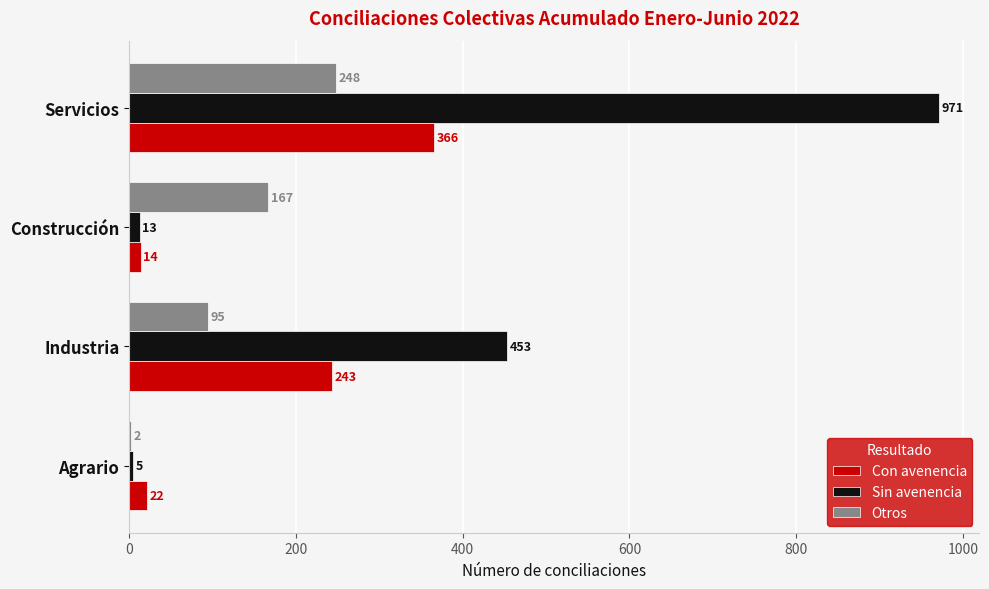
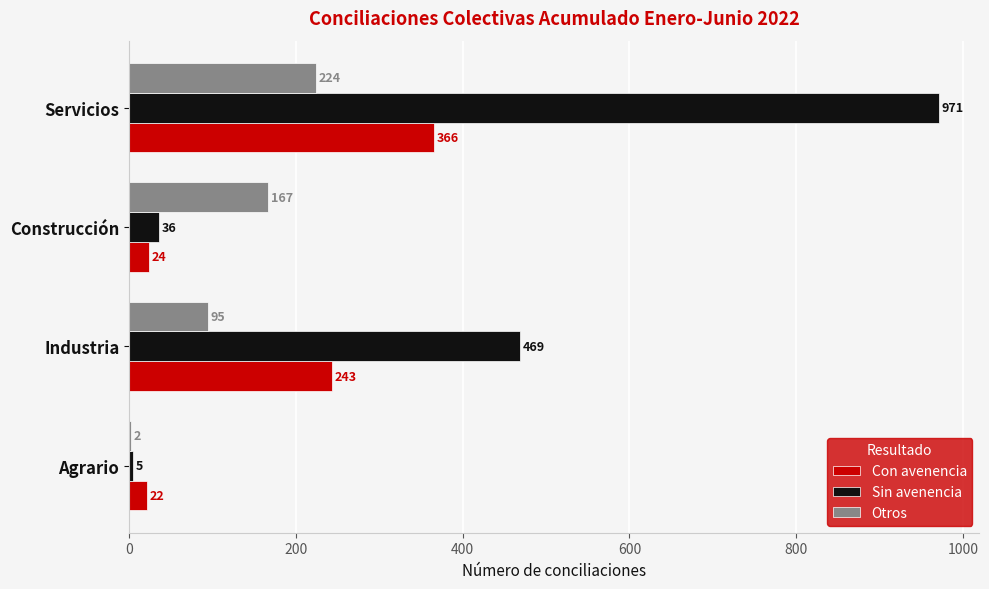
  {
    "Con avenencia": {
      "Servicios": 366,
-     "Construcción": 14,
+     "Construcción": 24,
      "Industria": 243,
      "Agrario": 22
    },
    "Sin avenencia": {
      "Servicios": 971,
-     "Construcción": 13,
-     "Industria": 453,
+     "Construcción": 36,
+     "Industria": 469,
      "Agrario": 5
    },
    "Otros": {
-     "Servicios": 248,
+     "Servicios": 224,
      "Construcción": 167,
      "Industria": 95,
      "Agrario": 2
    }
  }
